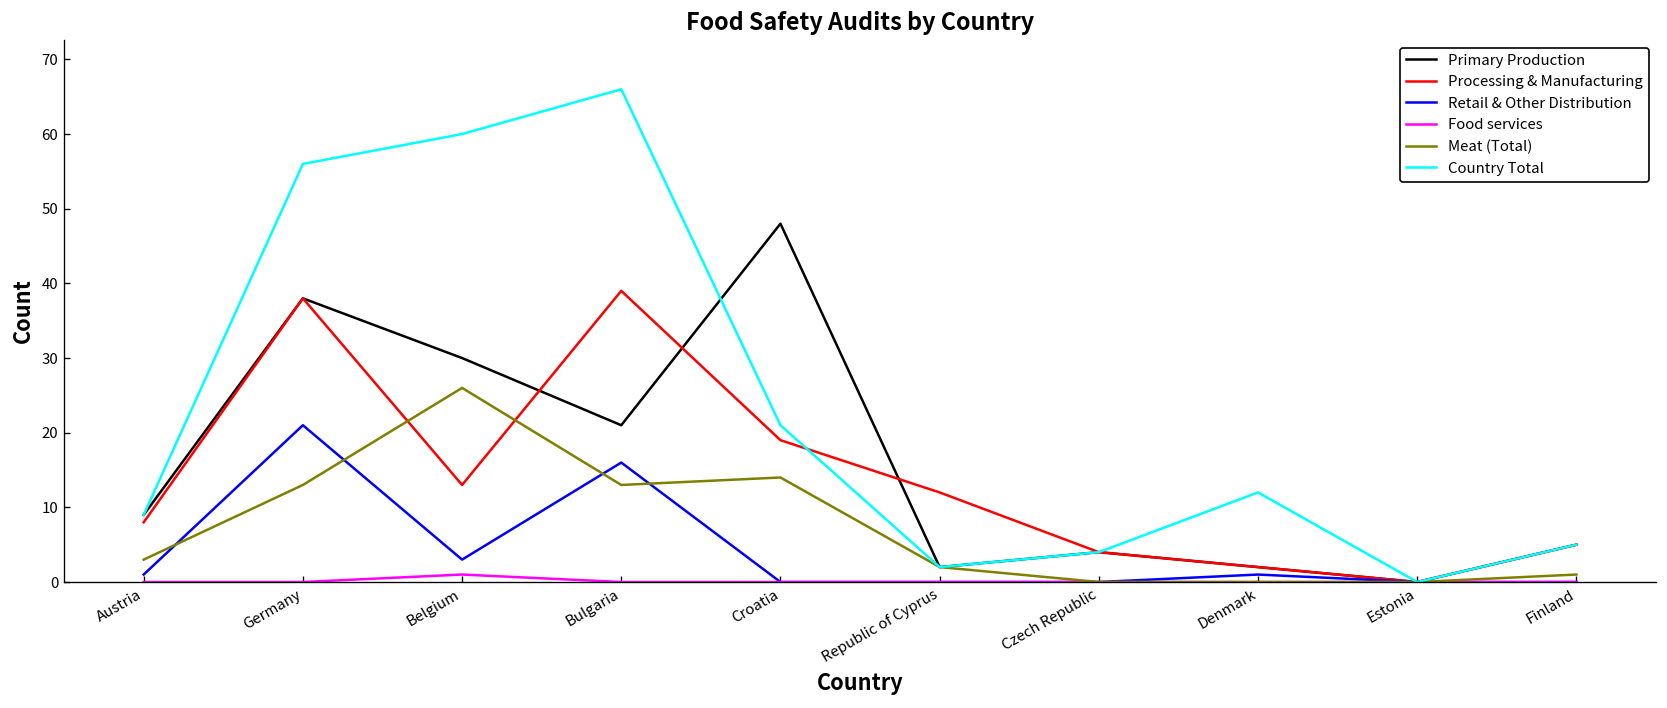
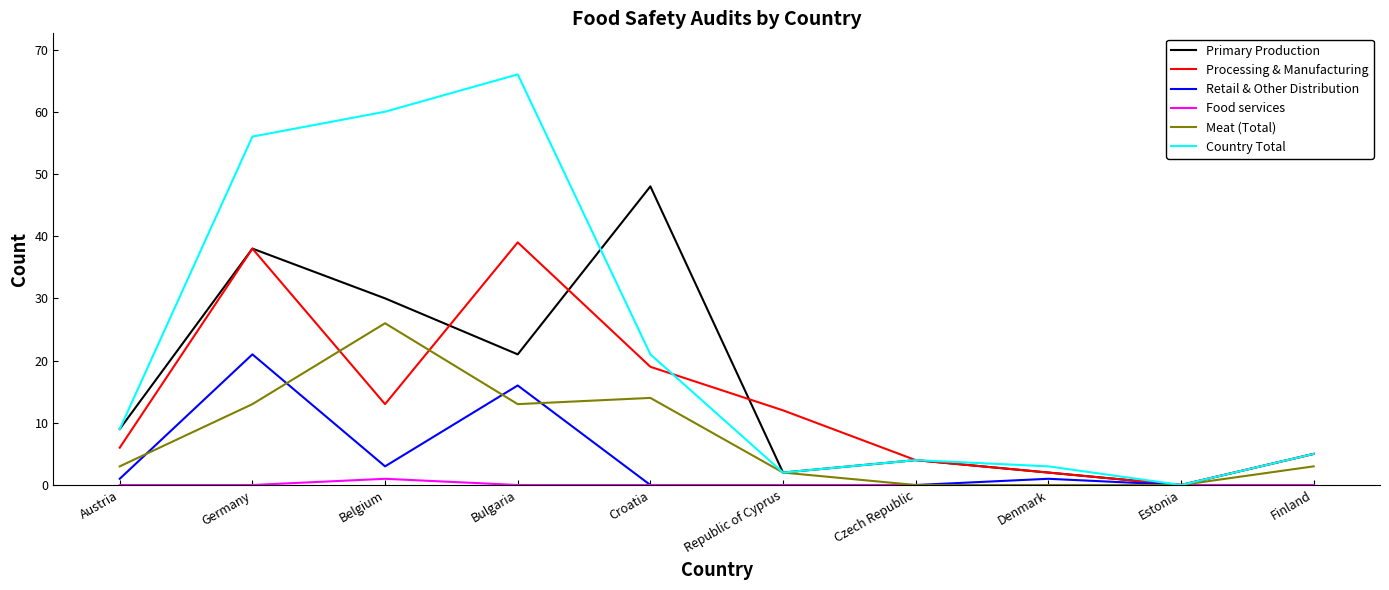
  {
    "Primary Production": {
      "Belgium": 30,
      "Bulgaria": 21,
      "Croatia": 48
    },
    "Processing & Manufacturing": {
-     "Austria": 8,
+     "Austria": 6,
      "Belgium": 13,
      "Bulgaria": 39,
      "Croatia": 19,
      "Republic of Cyprus": 12
    },
    "Retail & Other Distribution": {
      "Austria": 1,
      "Germany": 21,
      "Belgium": 3,
      "Bulgaria": 16,
      "Denmark": 1
    },
    "Food services": {
      "Austria": 0,
      "Germany": 0,
      "Belgium": 1,
      "Bulgaria": 0
    },
    "Meat (Total)": {
      "Austria": 3,
      "Germany": 13,
      "Belgium": 26,
      "Bulgaria": 13,
      "Croatia": 14,
-     "Finland": 1
+     "Finland": 3
    },
    "Country Total": {
      "Germany": 56,
      "Belgium": 60,
      "Bulgaria": 66,
      "Croatia": 21,
-     "Denmark": 12
+     "Denmark": 3
    }
  }
